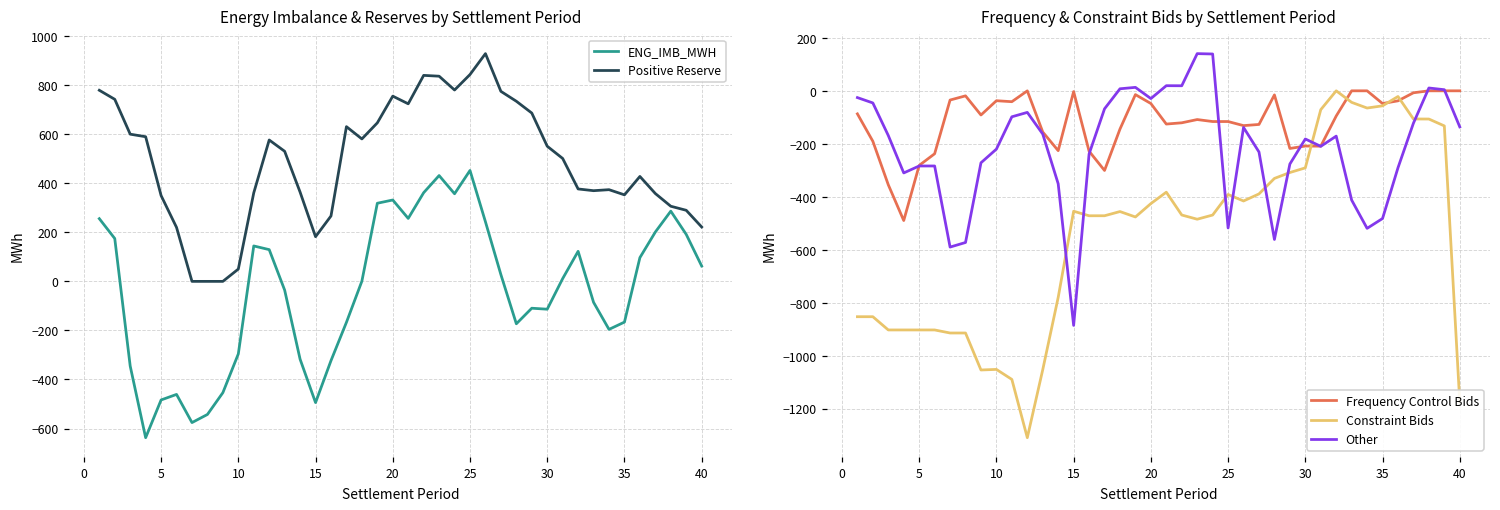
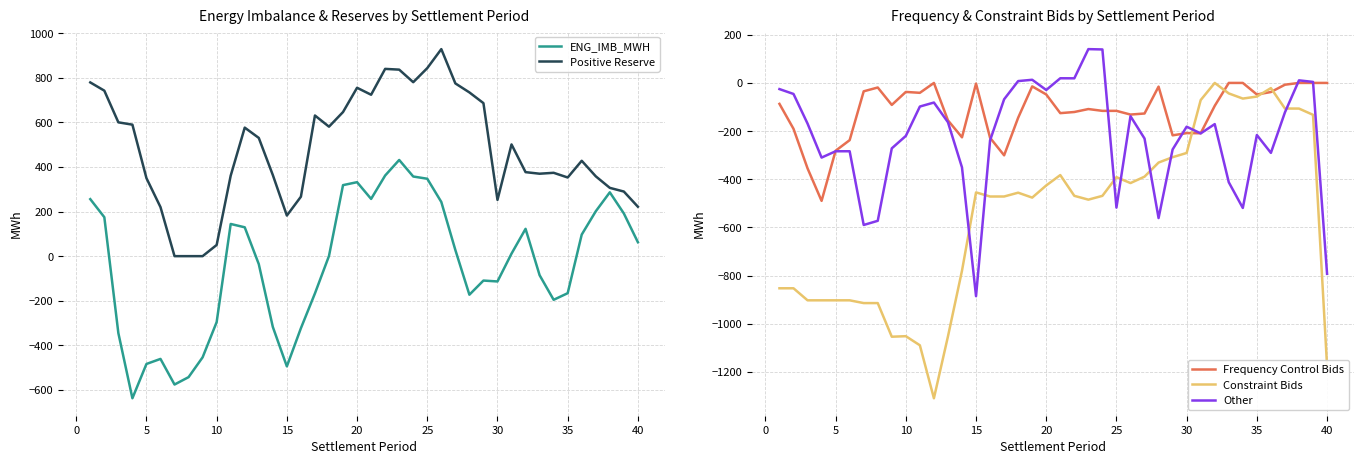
  {
    "Energy Imbalance & Reserves by Settlement Period": {
      "ENG_IMB_MWH": {
        "5": -480,
        "10": -300,
        "15": -490,
        "20": 330,
-       "25": 450,
+       "25": 350,
        "30": -110,
        "35": -170,
        "40": 60
      },
      "Positive Reserve": {
        "5": 350,
        "10": 50,
        "15": 180,
        "20": 760,
        "25": 840,
-       "30": 550,
+       "30": 250,
        "35": 350,
        "40": 220
      }
    },
    "Frequency & Constraint Bids by Settlement Period": {
      "Frequency Control Bids": {
        "10": -40,
        "15": 0,
        "20": -50,
        "25": -120,
        "30": -210,
        "40": 0
      },
      "Constraint Bids": {
        "5": -900,
        "10": -1050,
        "15": -450,
        "20": -430,
        "25": -390,
        "30": -290
      },
      "Other": {
        "10": -220,
        "15": -890,
        "20": -30,
        "25": -520,
        "30": -180,
-       "35": -480,
-       "40": -140
+       "35": -220,
+       "40": -790
      }
    }
  }
